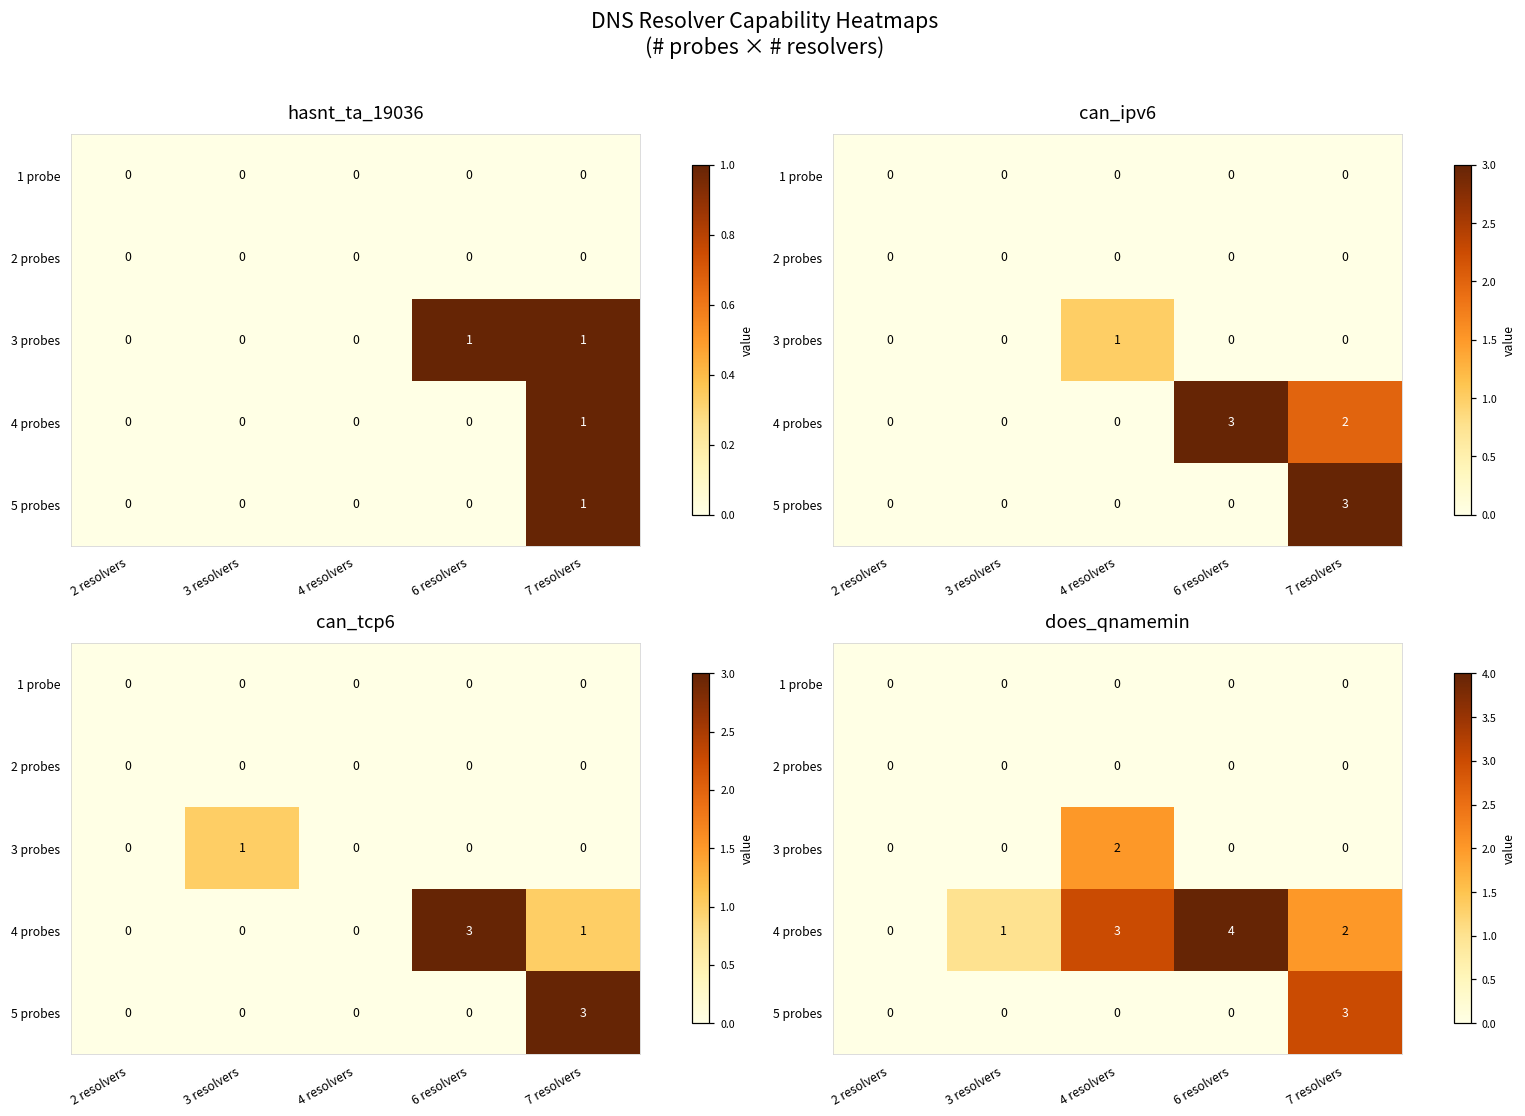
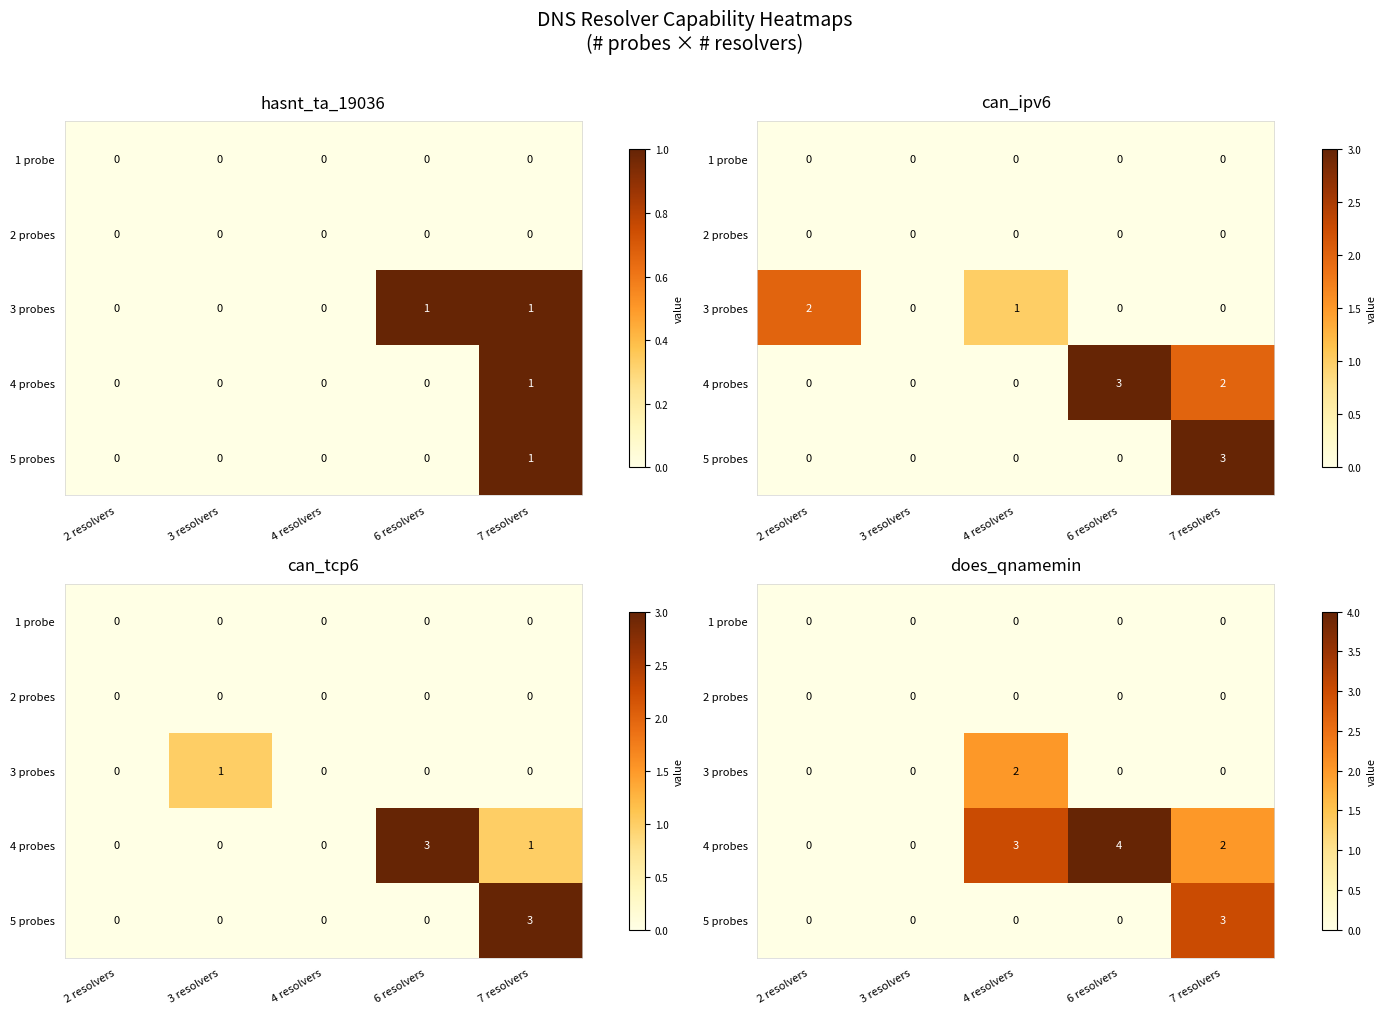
  {
    "hasnt_ta_19036": {
      "1 probe": {
        "2 resolvers": 0,
        "3 resolvers": 0,
        "4 resolvers": 0,
        "6 resolvers": 0,
        "7 resolvers": 0
      },
      "2 probes": {
        "2 resolvers": 0,
        "3 resolvers": 0,
        "4 resolvers": 0,
        "6 resolvers": 0,
        "7 resolvers": 0
      },
      "3 probes": {
        "2 resolvers": 0,
        "3 resolvers": 0,
        "4 resolvers": 0,
        "6 resolvers": 1,
        "7 resolvers": 1
      },
      "4 probes": {
        "2 resolvers": 0,
        "3 resolvers": 0,
        "4 resolvers": 0,
        "6 resolvers": 0,
        "7 resolvers": 1
      },
      "5 probes": {
        "2 resolvers": 0,
        "3 resolvers": 0,
        "4 resolvers": 0,
        "6 resolvers": 0,
        "7 resolvers": 1
      }
    },
    "can_ipv6": {
      "1 probe": {
        "2 resolvers": 0,
        "3 resolvers": 0,
        "4 resolvers": 0,
        "6 resolvers": 0,
        "7 resolvers": 0
      },
      "2 probes": {
        "2 resolvers": 0,
        "3 resolvers": 0,
        "4 resolvers": 0,
        "6 resolvers": 0,
        "7 resolvers": 0
      },
      "3 probes": {
-       "2 resolvers": 0,
+       "2 resolvers": 2,
        "3 resolvers": 0,
        "4 resolvers": 1,
        "6 resolvers": 0,
        "7 resolvers": 0
      },
      "4 probes": {
        "2 resolvers": 0,
        "3 resolvers": 0,
        "4 resolvers": 0,
        "6 resolvers": 3,
        "7 resolvers": 2
      },
      "5 probes": {
        "2 resolvers": 0,
        "3 resolvers": 0,
        "4 resolvers": 0,
        "6 resolvers": 0,
        "7 resolvers": 3
      }
    },
    "can_tcp6": {
      "1 probe": {
        "2 resolvers": 0,
        "3 resolvers": 0,
        "4 resolvers": 0,
        "6 resolvers": 0,
        "7 resolvers": 0
      },
      "2 probes": {
        "2 resolvers": 0,
        "3 resolvers": 0,
        "4 resolvers": 0,
        "6 resolvers": 0,
        "7 resolvers": 0
      },
      "3 probes": {
        "2 resolvers": 0,
        "3 resolvers": 1,
        "4 resolvers": 0,
        "6 resolvers": 0,
        "7 resolvers": 0
      },
      "4 probes": {
        "2 resolvers": 0,
        "3 resolvers": 0,
        "4 resolvers": 0,
        "6 resolvers": 3,
        "7 resolvers": 1
      },
      "5 probes": {
        "2 resolvers": 0,
        "3 resolvers": 0,
        "4 resolvers": 0,
        "6 resolvers": 0,
        "7 resolvers": 3
      }
    },
    "does_qnamemin": {
      "1 probe": {
        "2 resolvers": 0,
        "3 resolvers": 0,
        "4 resolvers": 0,
        "6 resolvers": 0,
        "7 resolvers": 0
      },
      "2 probes": {
        "2 resolvers": 0,
        "3 resolvers": 0,
        "4 resolvers": 0,
        "6 resolvers": 0,
        "7 resolvers": 0
      },
      "3 probes": {
        "2 resolvers": 0,
        "3 resolvers": 0,
        "4 resolvers": 2,
        "6 resolvers": 0,
        "7 resolvers": 0
      },
      "4 probes": {
        "2 resolvers": 0,
-       "3 resolvers": 1,
+       "3 resolvers": 0,
        "4 resolvers": 3,
        "6 resolvers": 4,
        "7 resolvers": 2
      },
      "5 probes": {
        "2 resolvers": 0,
        "3 resolvers": 0,
        "4 resolvers": 0,
        "6 resolvers": 0,
        "7 resolvers": 3
      }
    }
  }
